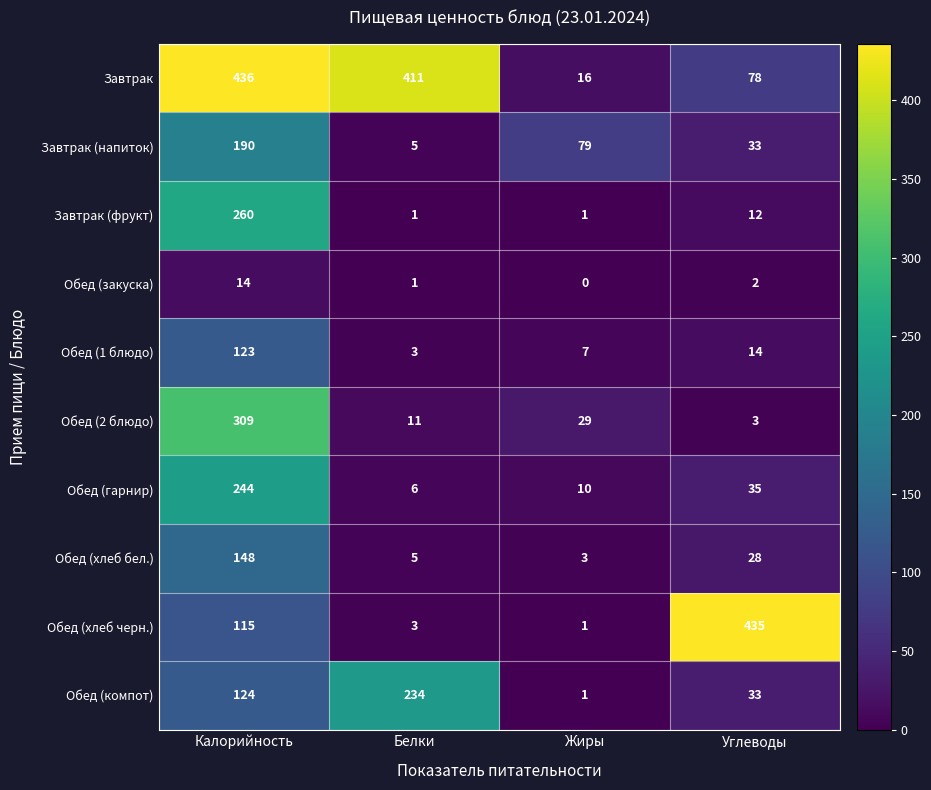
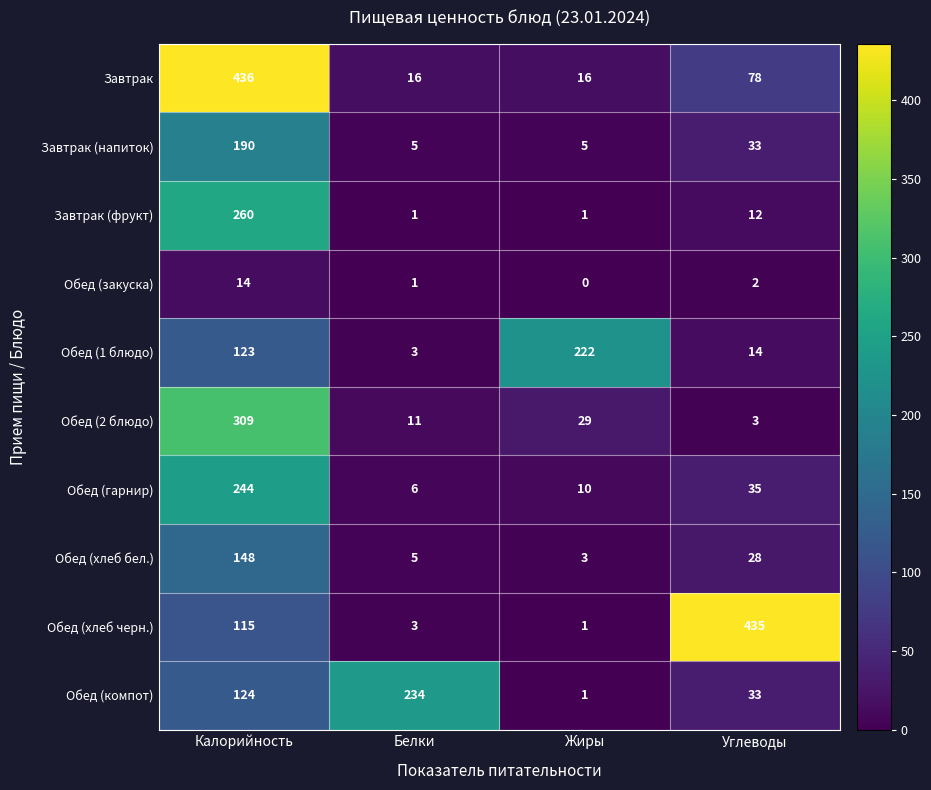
  {
    "Завтрак": {
      "Калорийность": 436,
-     "Белки": 411,
+     "Белки": 16,
      "Жиры": 16,
      "Углеводы": 78
    },
    "Завтрак (напиток)": {
      "Калорийность": 190,
      "Белки": 5,
-     "Жиры": 79,
+     "Жиры": 5,
      "Углеводы": 33
    },
    "Завтрак (фрукт)": {
      "Калорийность": 260,
      "Белки": 1,
      "Жиры": 1,
      "Углеводы": 12
    },
    "Обед (закуска)": {
      "Калорийность": 14,
      "Белки": 1,
      "Жиры": 0,
      "Углеводы": 2
    },
    "Обед (1 блюдо)": {
      "Калорийность": 123,
      "Белки": 3,
-     "Жиры": 7,
+     "Жиры": 222,
      "Углеводы": 14
    },
    "Обед (2 блюдо)": {
      "Калорийность": 309,
      "Белки": 11,
      "Жиры": 29,
      "Углеводы": 3
    },
    "Обед (гарнир)": {
      "Калорийность": 244,
      "Белки": 6,
      "Жиры": 10,
      "Углеводы": 35
    },
    "Обед (хлеб бел.)": {
      "Калорийность": 148,
      "Белки": 5,
      "Жиры": 3,
      "Углеводы": 28
    },
    "Обед (хлеб черн.)": {
      "Калорийность": 115,
      "Белки": 3,
      "Жиры": 1,
      "Углеводы": 435
    },
    "Обед (компот)": {
      "Калорийность": 124,
      "Белки": 234,
      "Жиры": 1,
      "Углеводы": 33
    }
  }
